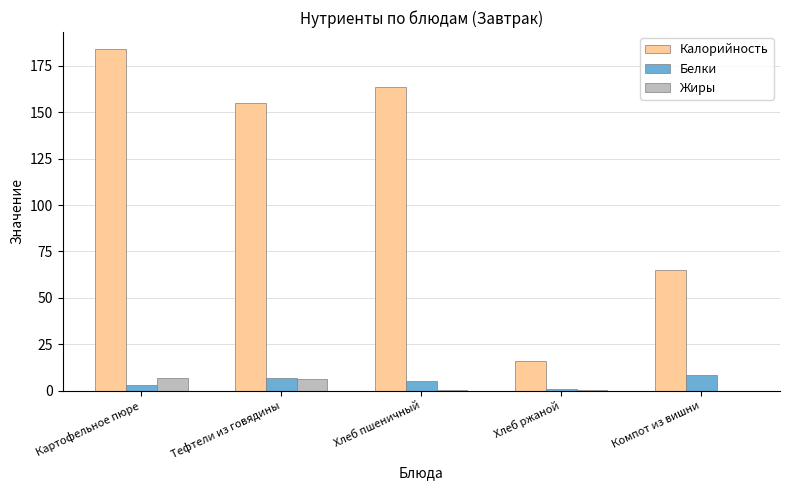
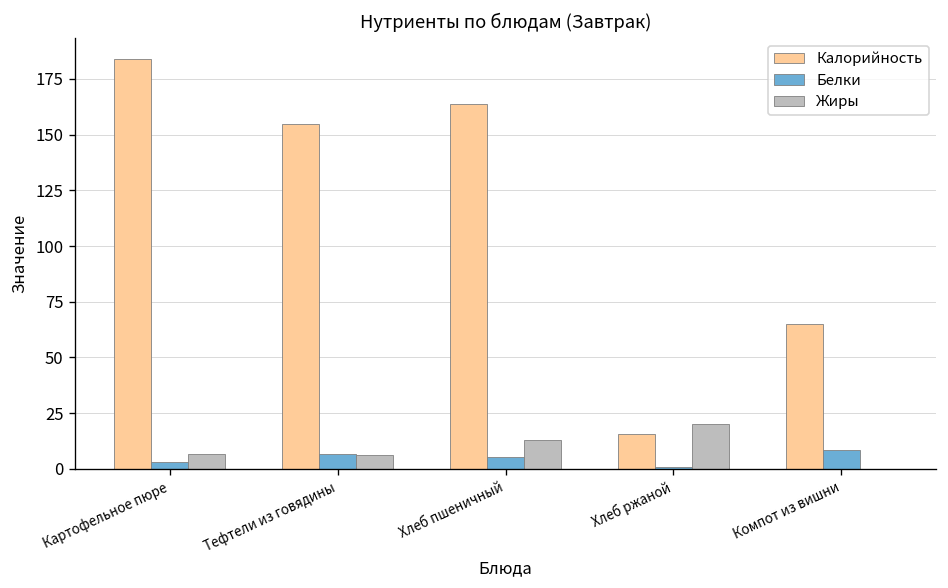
  {
    "Калорийность": {
      "Картофельное пюре": 184,
      "Тефтели из говядины": 155,
      "Хлеб пшеничный": 164,
      "Хлеб ржаной": 16,
      "Компот из вишни": 65
    },
    "Белки": {
      "Картофельное пюре": 3,
      "Тефтели из говядины": 7,
      "Хлеб пшеничный": 5,
      "Компот из вишни": 8
    },
    "Жиры": {
      "Картофельное пюре": 7,
      "Тефтели из говядины": 6,
-     "Хлеб пшеничный": 1,
-     "Хлеб ржаной": 0,
+     "Хлеб пшеничный": 13,
+     "Хлеб ржаной": 20,
      "Компот из вишни": 0
    }
  }
